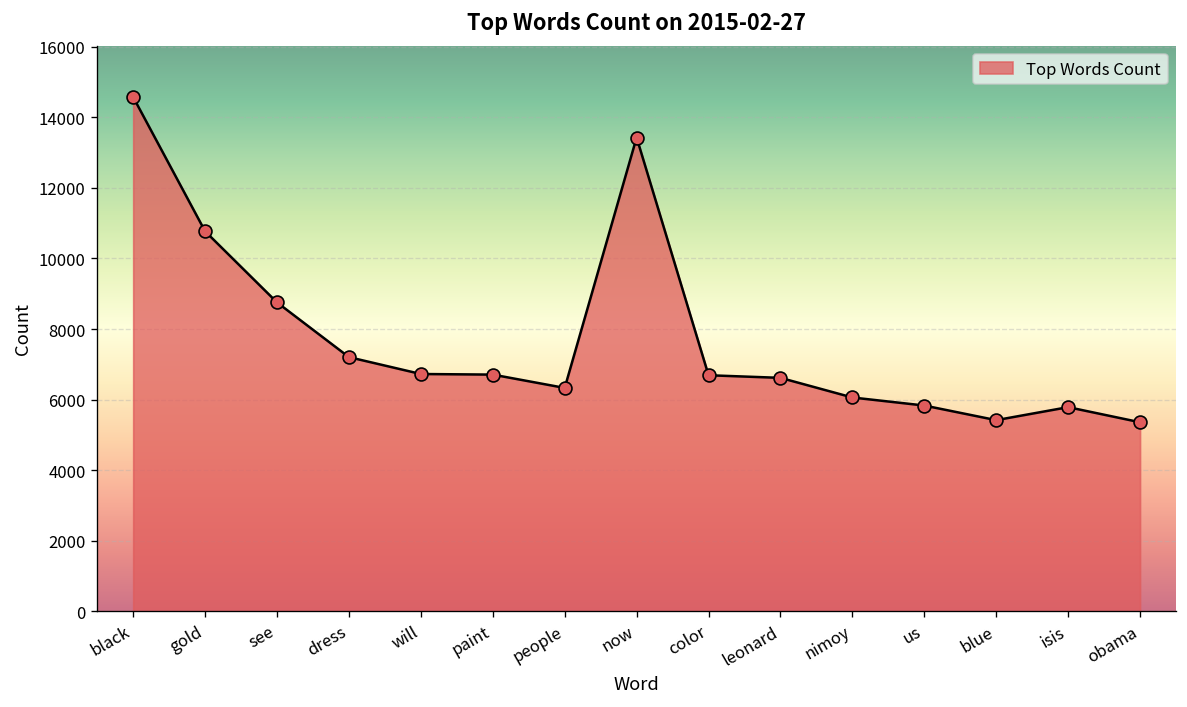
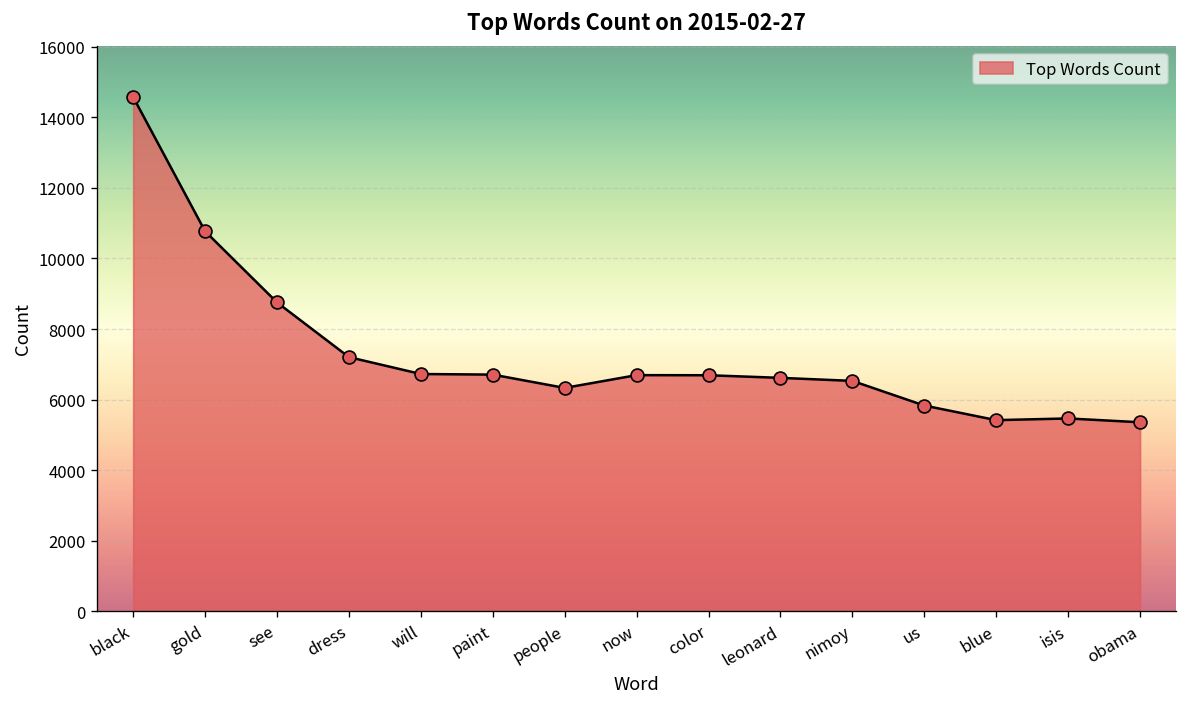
  {
    "black": 14600,
    "gold": 10800,
    "see": 8800,
    "dress": 7200,
    "will": 6700,
    "paint": 6700,
    "people": 6300,
-   "now": 13400,
+   "now": 6700,
    "color": 6700,
    "leonard": 6600,
-   "nimoy": 6100,
+   "nimoy": 6500,
    "us": 5800,
    "blue": 5400,
-   "isis": 5800,
+   "isis": 5500,
    "obama": 5400
  }
